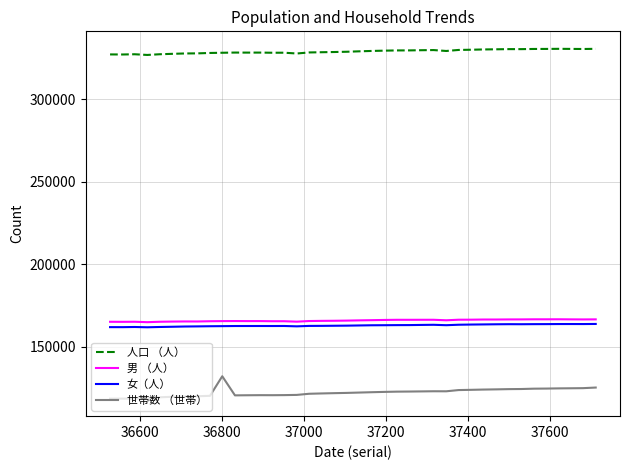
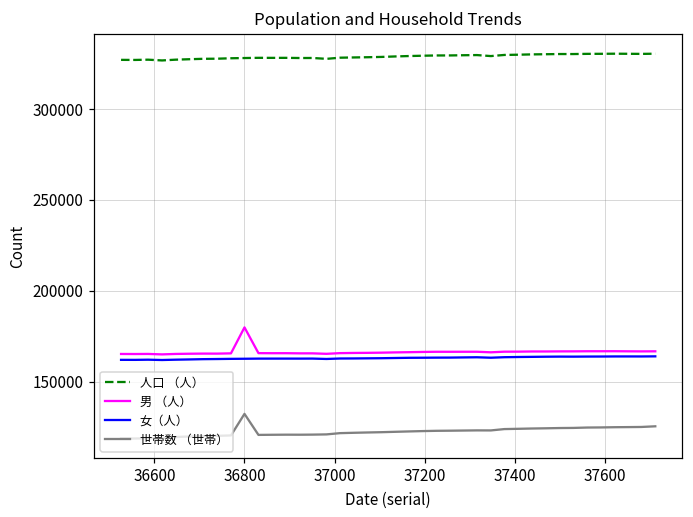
  {
    "人口 （人）": {
      "36800": 328000
    },
    "男 （人）": {
-     "36800": 166000
+     "36800": 180000
    },
    "女（人）": {
      "36800": 163000
    },
    "世帯数 （世帯）": {
      "36800": 132000
    }
  }
